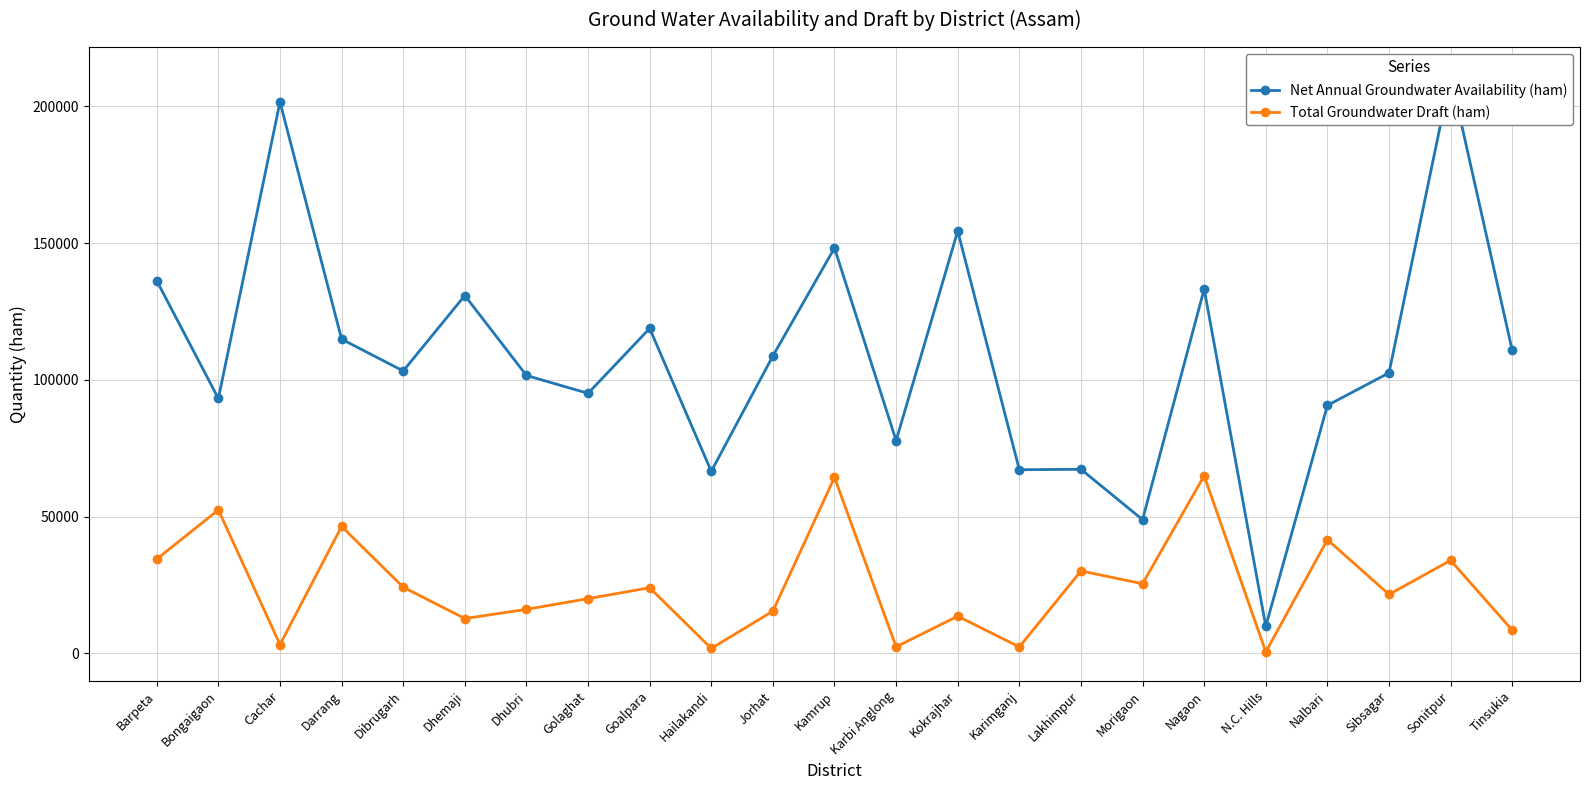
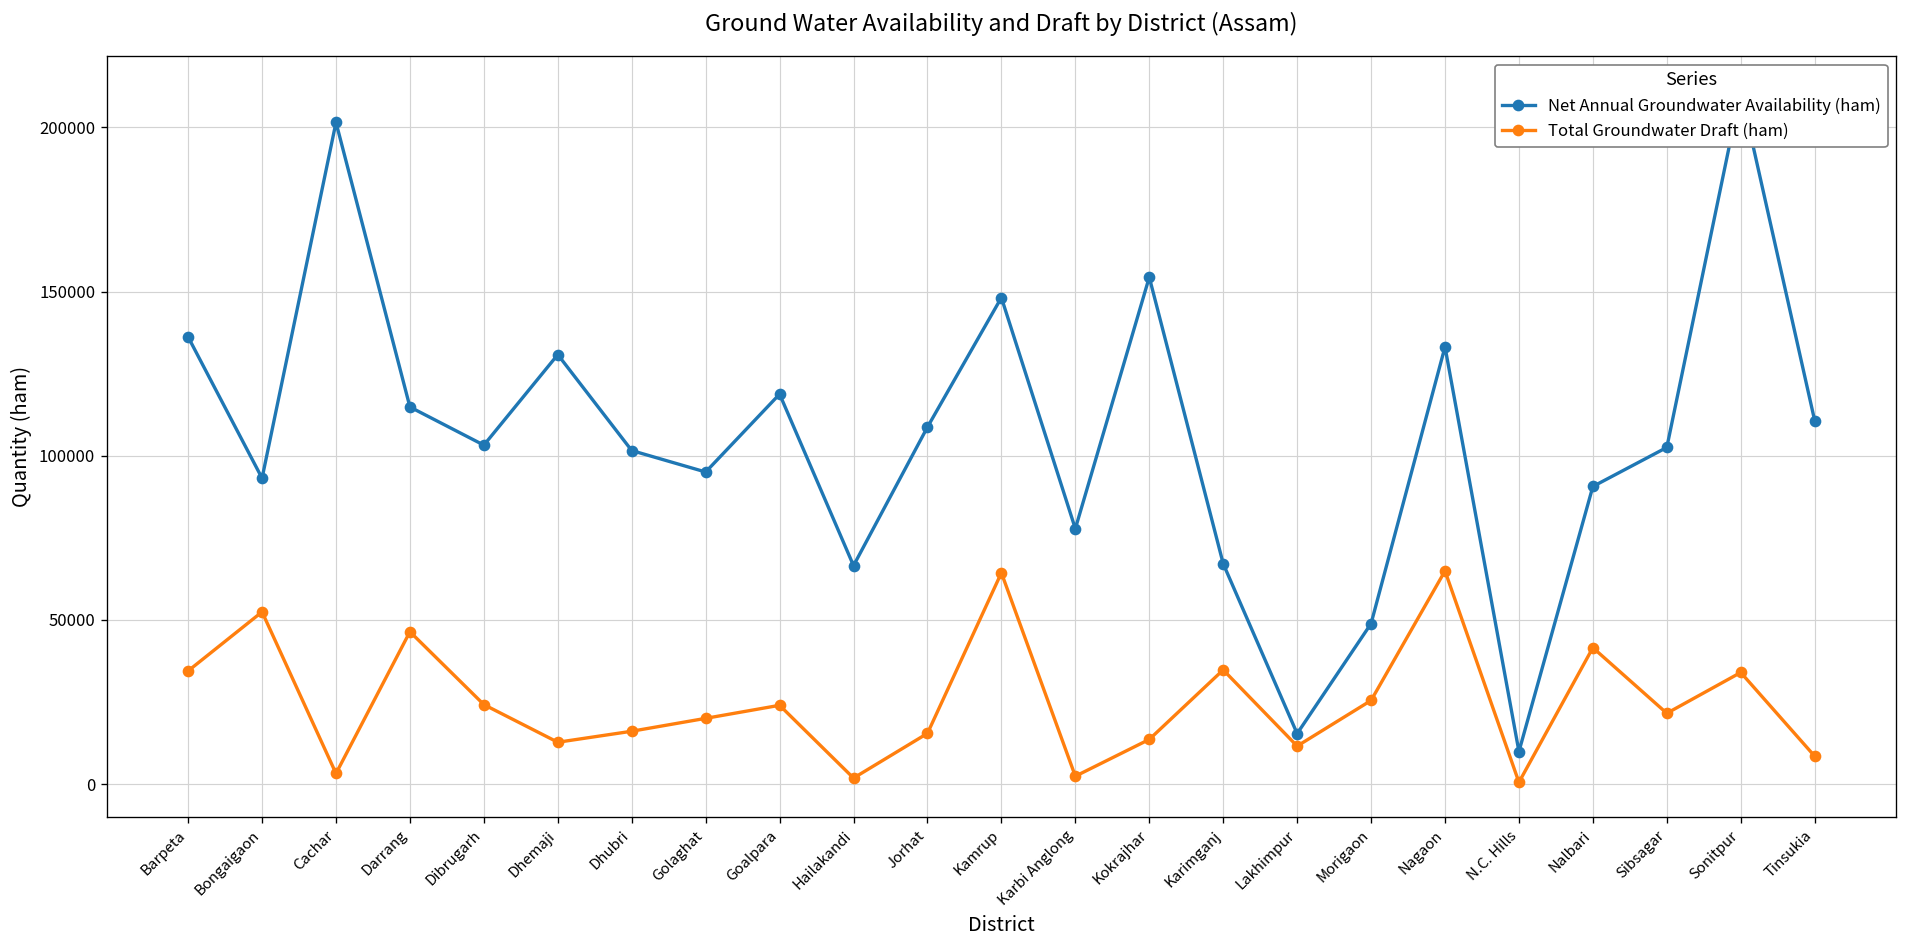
  {
    "Net Annual Groundwater Availability (ham)": {
      "Barpeta": 136000,
      "Bongaigaon": 93000,
      "Cachar": 202000,
      "Darrang": 115000,
      "Dibrugarh": 103000,
      "Dhemaji": 131000,
      "Dhubri": 102000,
      "Golaghat": 95000,
      "Goalpara": 119000,
      "Hailakandi": 67000,
      "Jorhat": 109000,
      "Kamrup": 148000,
      "Karbi Anglong": 78000,
      "Kokrajhar": 154000,
      "Karimganj": 67000,
-     "Lakhimpur": 67000,
+     "Lakhimpur": 15000,
      "Morigaon": 49000,
      "Nagaon": 133000,
      "N.C. Hills": 10000,
      "Nalbari": 91000,
      "Sibsagar": 103000,
      "Tinsukia": 111000
    },
    "Total Groundwater Draft (ham)": {
      "Barpeta": 34000,
      "Bongaigaon": 52000,
      "Cachar": 3000,
      "Darrang": 46000,
      "Dibrugarh": 24000,
      "Dhemaji": 13000,
      "Dhubri": 16000,
      "Golaghat": 20000,
      "Goalpara": 24000,
      "Hailakandi": 2000,
      "Jorhat": 15000,
      "Kamrup": 64000,
      "Karbi Anglong": 2000,
      "Kokrajhar": 14000,
-     "Karimganj": 2000,
-     "Lakhimpur": 30000,
+     "Karimganj": 35000,
+     "Lakhimpur": 12000,
      "Morigaon": 25000,
      "Nagaon": 65000,
      "N.C. Hills": 1000,
      "Nalbari": 42000,
      "Sibsagar": 22000,
      "Sonitpur": 34000,
      "Tinsukia": 9000
    }
  }
